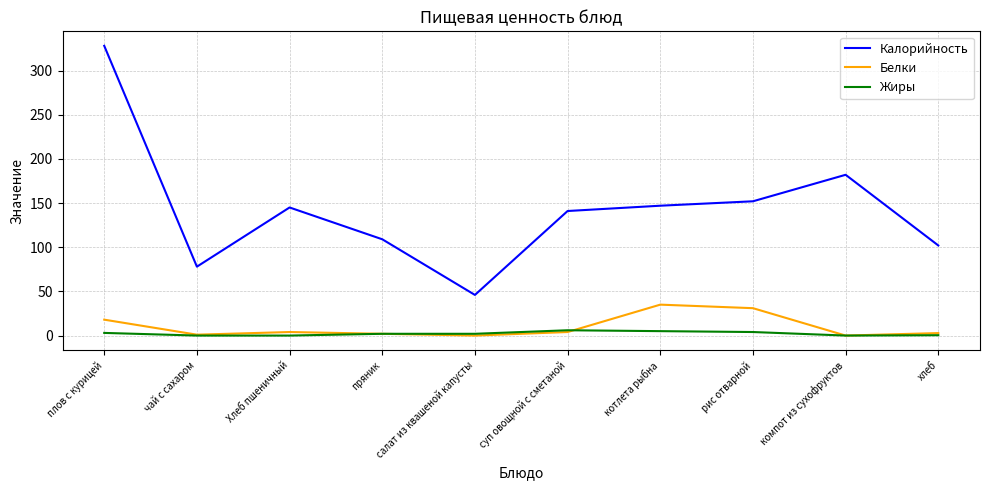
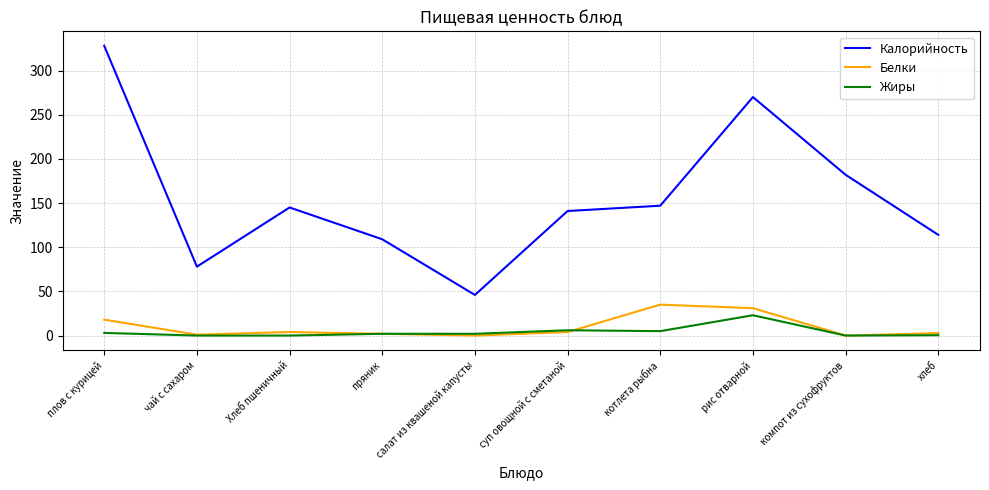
  {
    "Калорийность": {
      "плов с курицей": 330,
      "чай с сахаром": 80,
      "Хлеб пшеничный": 150,
      "пряник": 110,
      "салат из квашеной капусты": 50,
      "суп овощной с сметаной": 140,
      "котлета рыбна": 150,
-     "рис отварной": 150,
+     "рис отварной": 270,
      "компот из сухофруктов": 180,
-     "хлеб": 100
+     "хлеб": 110
    },
    "Белки": {
      "плов с курицей": 20,
      "Хлеб пшеничный": 0,
      "котлета рыбна": 40,
      "рис отварной": 30
    },
    "Жиры": {
      "плов с курицей": 0,
      "Хлеб пшеничный": 0,
      "котлета рыбна": 10,
-     "рис отварной": 0
+     "рис отварной": 20
    }
  }
